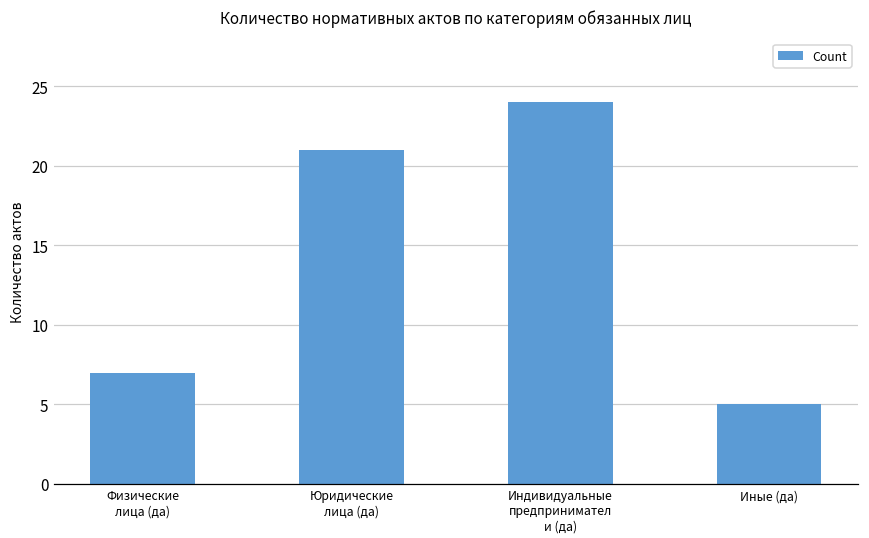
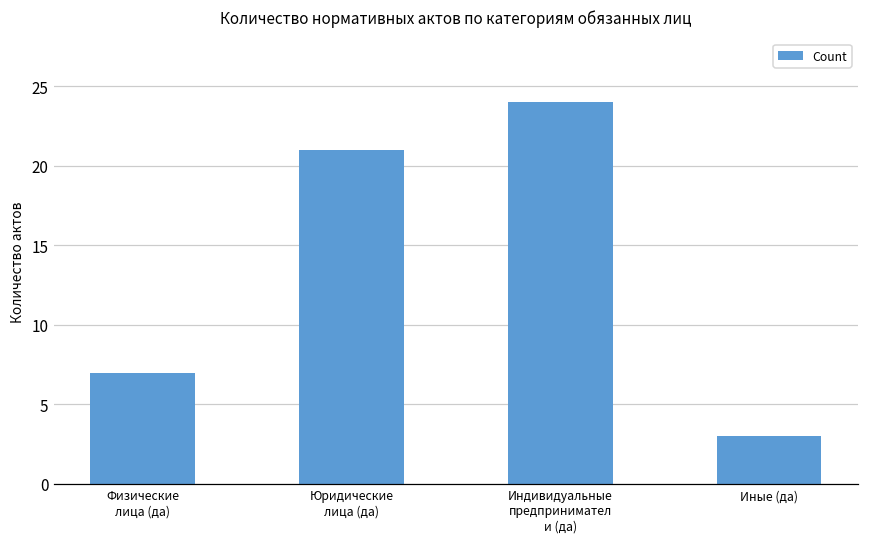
  {
    "Физические лица (да)": 7,
    "Юридические лица (да)": 21,
    "Индивидуальные предпринимател и (да)": 24,
-   "Иные (да)": 5
+   "Иные (да)": 3
  }
